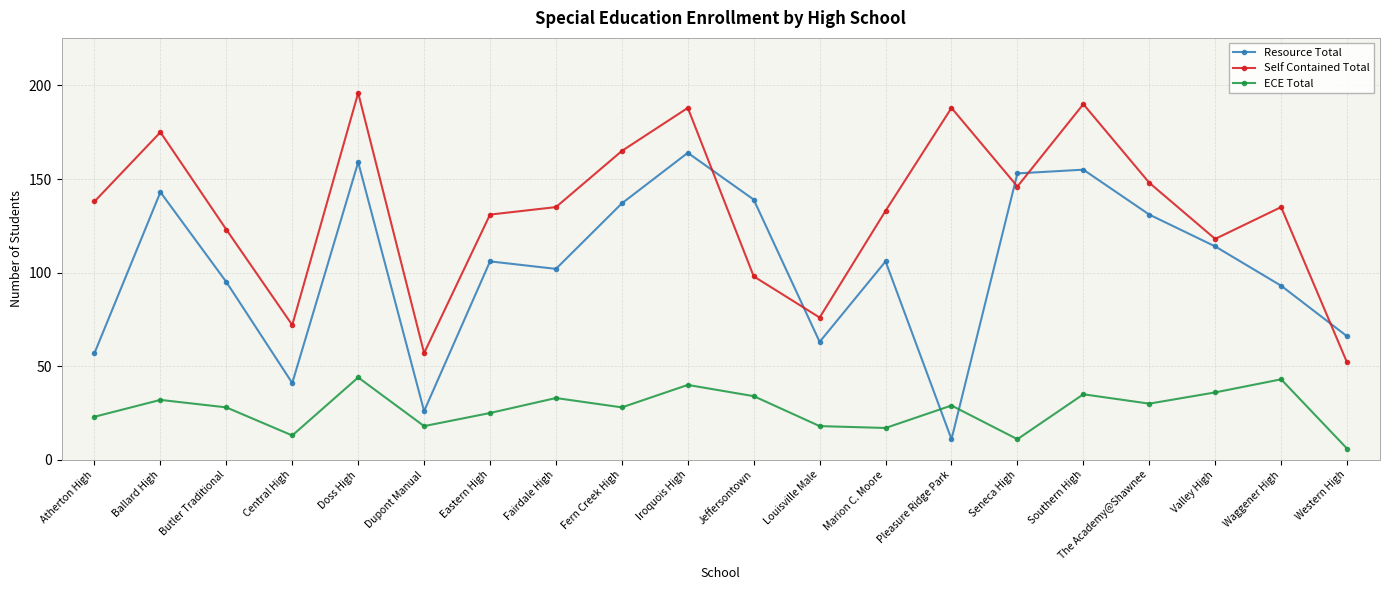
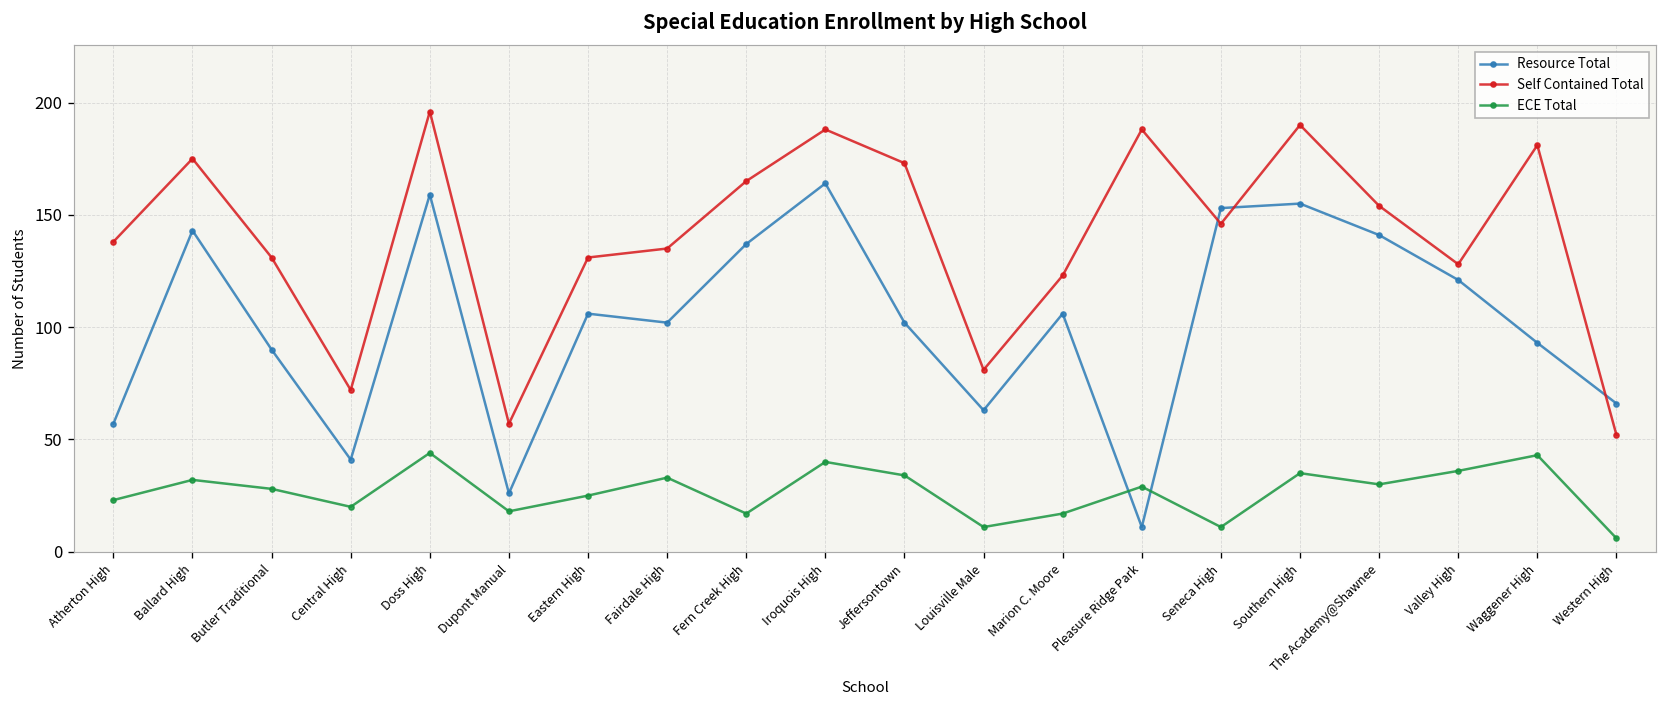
  {
    "Resource Total": {
      "Atherton High": 57,
      "Ballard High": 143,
-     "Butler Traditional": 95,
+     "Butler Traditional": 90,
      "Central High": 41,
      "Doss High": 159,
      "Dupont Manual": 26,
      "Eastern High": 106,
      "Fairdale High": 102,
      "Fern Creek High": 137,
      "Iroquois High": 164,
-     "Jeffersontown": 139,
+     "Jeffersontown": 102,
      "Louisville Male": 63,
      "Marion C. Moore": 106,
      "Pleasure Ridge Park": 11,
      "Seneca High": 153,
      "Southern High": 155,
-     "The Academy@Shawnee": 131,
-     "Valley High": 114,
+     "The Academy@Shawnee": 141,
+     "Valley High": 121,
      "Waggener High": 93,
      "Western High": 66
    },
    "Self Contained Total": {
      "Atherton High": 138,
      "Ballard High": 175,
-     "Butler Traditional": 123,
+     "Butler Traditional": 131,
      "Central High": 72,
      "Doss High": 196,
      "Dupont Manual": 57,
      "Eastern High": 131,
      "Fairdale High": 135,
      "Fern Creek High": 165,
      "Iroquois High": 188,
-     "Jeffersontown": 98,
-     "Louisville Male": 76,
-     "Marion C. Moore": 133,
+     "Jeffersontown": 173,
+     "Louisville Male": 81,
+     "Marion C. Moore": 123,
      "Pleasure Ridge Park": 188,
      "Seneca High": 146,
      "Southern High": 190,
-     "The Academy@Shawnee": 148,
-     "Valley High": 118,
-     "Waggener High": 135,
+     "The Academy@Shawnee": 154,
+     "Valley High": 128,
+     "Waggener High": 181,
      "Western High": 52
    },
    "ECE Total": {
      "Atherton High": 23,
      "Ballard High": 32,
      "Butler Traditional": 28,
-     "Central High": 13,
+     "Central High": 20,
      "Doss High": 44,
      "Dupont Manual": 18,
      "Eastern High": 25,
      "Fairdale High": 33,
-     "Fern Creek High": 28,
+     "Fern Creek High": 17,
      "Iroquois High": 40,
      "Jeffersontown": 34,
-     "Louisville Male": 18,
+     "Louisville Male": 11,
      "Marion C. Moore": 17,
      "Pleasure Ridge Park": 29,
      "Seneca High": 11,
      "Southern High": 35,
      "The Academy@Shawnee": 30,
      "Valley High": 36,
      "Waggener High": 43,
      "Western High": 6
    }
  }
